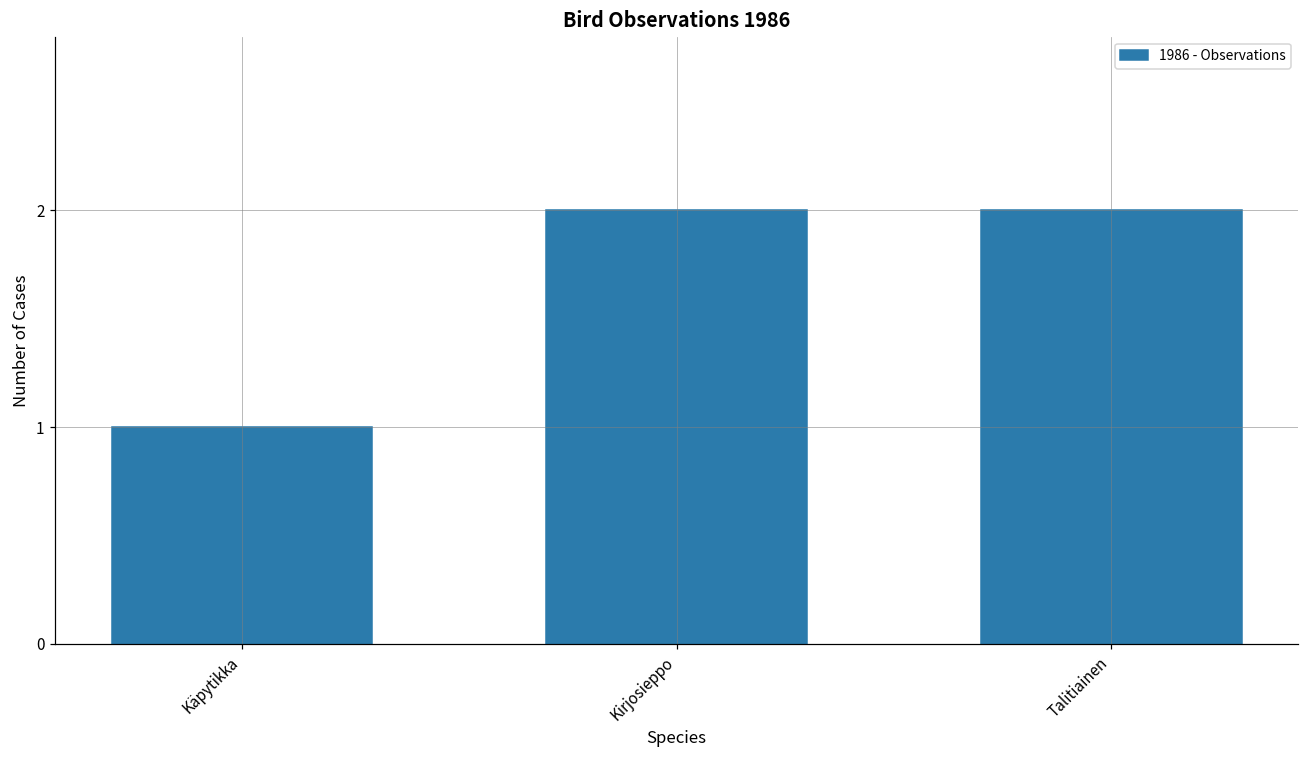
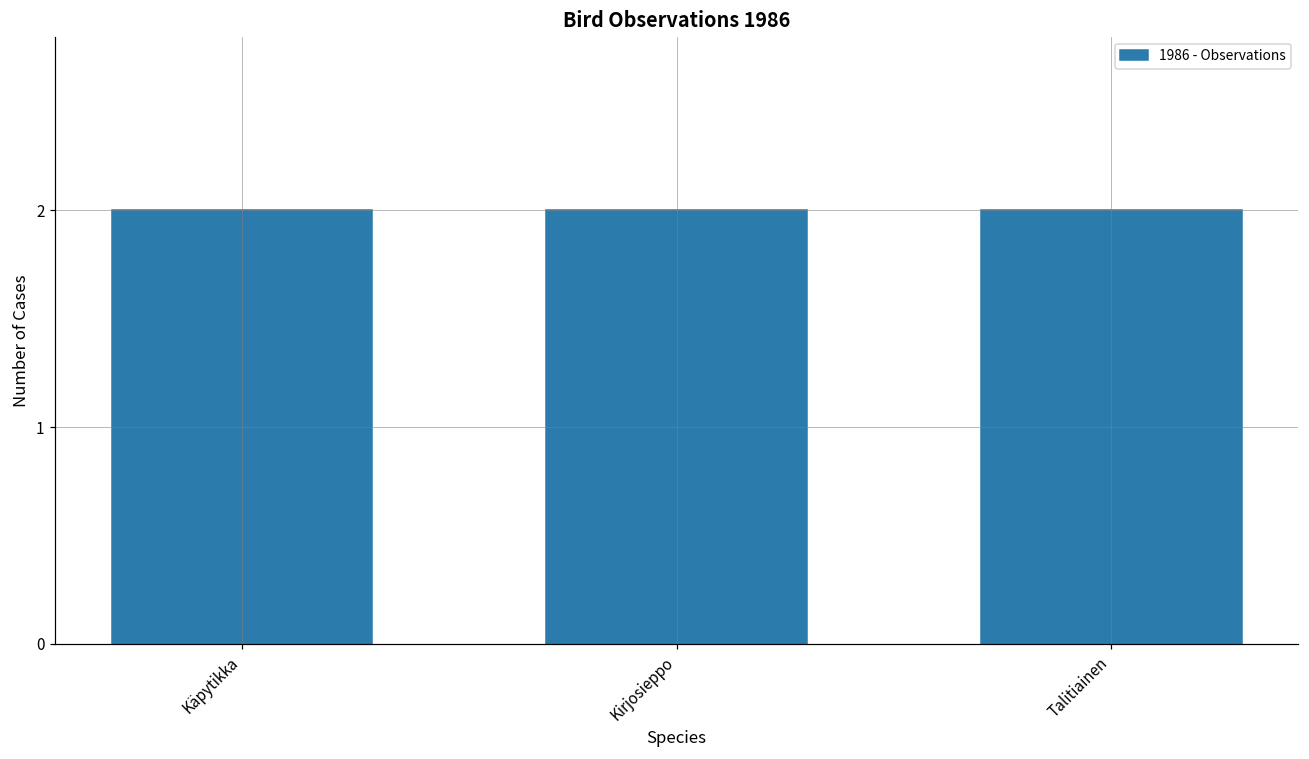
  {
-   "Käpytikka": 1,
+   "Käpytikka": 2,
    "Kirjosieppo": 2,
    "Talitiainen": 2
  }
